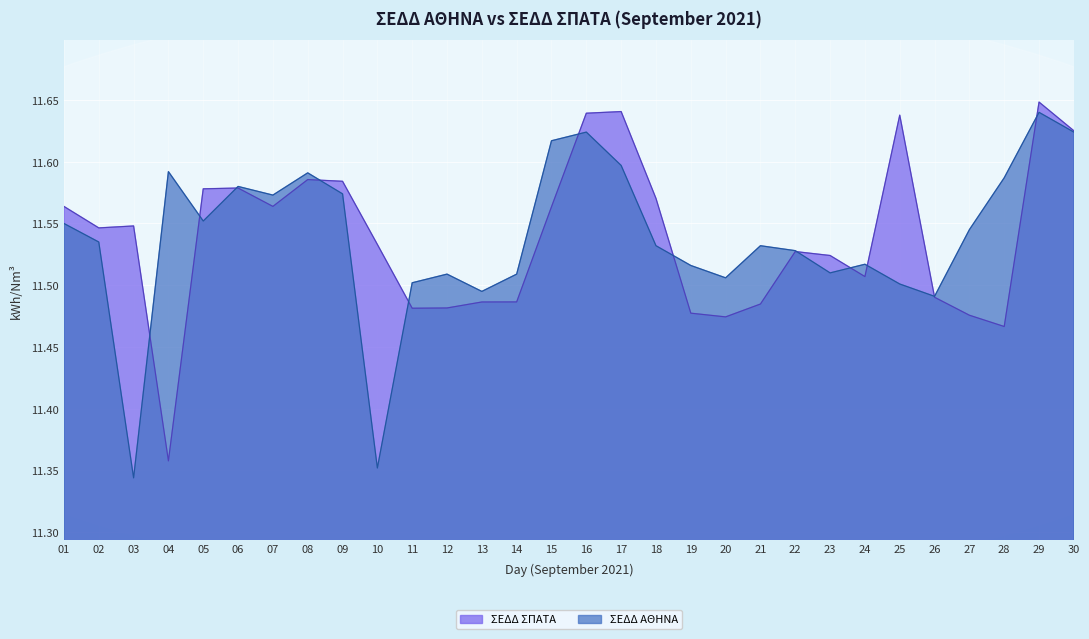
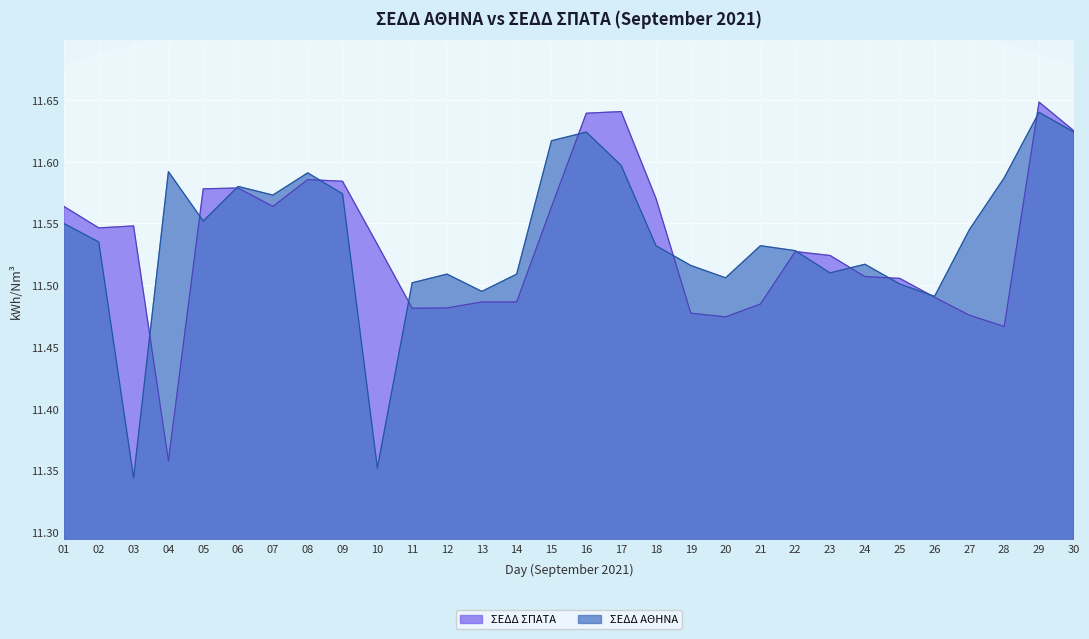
  {
    "ΣΕΔΔ ΣΠΑΤΑ": {
      "01": 11.564,
      "02": 11.546,
      "03": 11.548,
      "04": 11.358,
      "05": 11.578,
      "07": 11.564,
      "08": 11.586,
      "09": 11.584,
      "10": 11.533,
      "11": 11.481,
      "12": 11.482,
      "13": 11.486,
      "14": 11.486,
      "15": 11.564,
      "16": 11.639,
      "17": 11.641,
      "18": 11.570,
      "19": 11.477,
      "20": 11.474,
      "21": 11.485,
      "23": 11.524,
      "24": 11.507,
-     "25": 11.638,
+     "25": 11.506,
      "27": 11.476,
      "28": 11.467,
      "29": 11.648
    },
    "ΣΕΔΔ ΑΘΗΝΑ": {
      "01": 11.550,
      "02": 11.535,
      "03": 11.344,
      "04": 11.592,
      "05": 11.552,
      "07": 11.573,
      "08": 11.591,
      "09": 11.574,
      "10": 11.352,
      "11": 11.502,
      "12": 11.509,
      "13": 11.495,
      "14": 11.509,
      "15": 11.617,
      "16": 11.624,
      "17": 11.597,
      "18": 11.532,
      "19": 11.516,
      "20": 11.506,
      "21": 11.532,
      "23": 11.510,
      "24": 11.517,
      "25": 11.501,
      "27": 11.545,
      "28": 11.587,
      "29": 11.640
    }
  }
